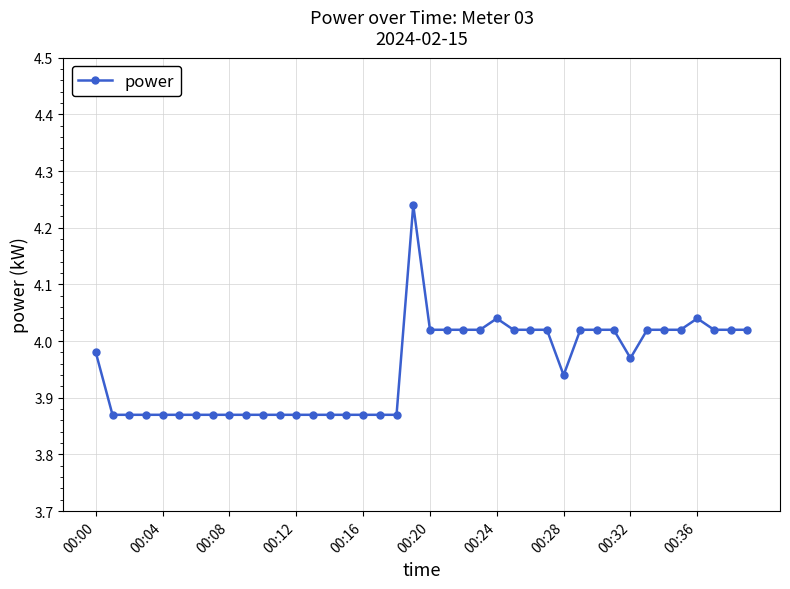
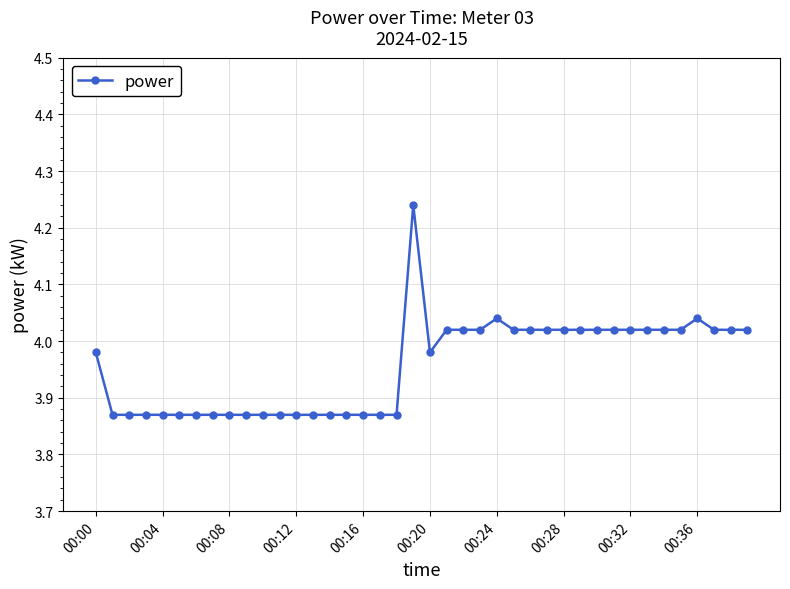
  {
    "00:00": 3.98,
    "00:04": 3.87,
    "00:08": 3.87,
    "00:12": 3.87,
    "00:16": 3.87,
-   "00:20": 4.02,
+   "00:20": 3.98,
    "00:24": 4.04,
-   "00:28": 3.94,
-   "00:32": 3.97,
+   "00:28": 4.02,
+   "00:32": 4.02,
    "00:36": 4.04
  }
